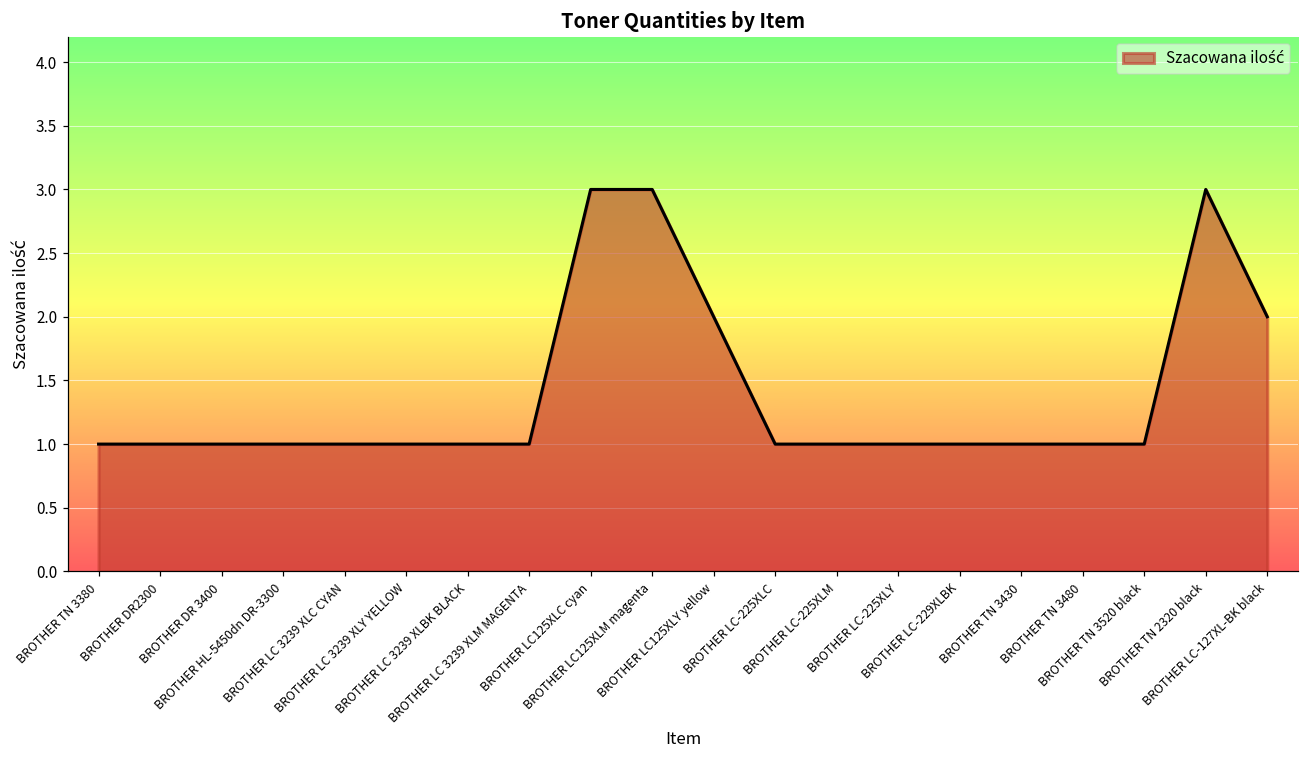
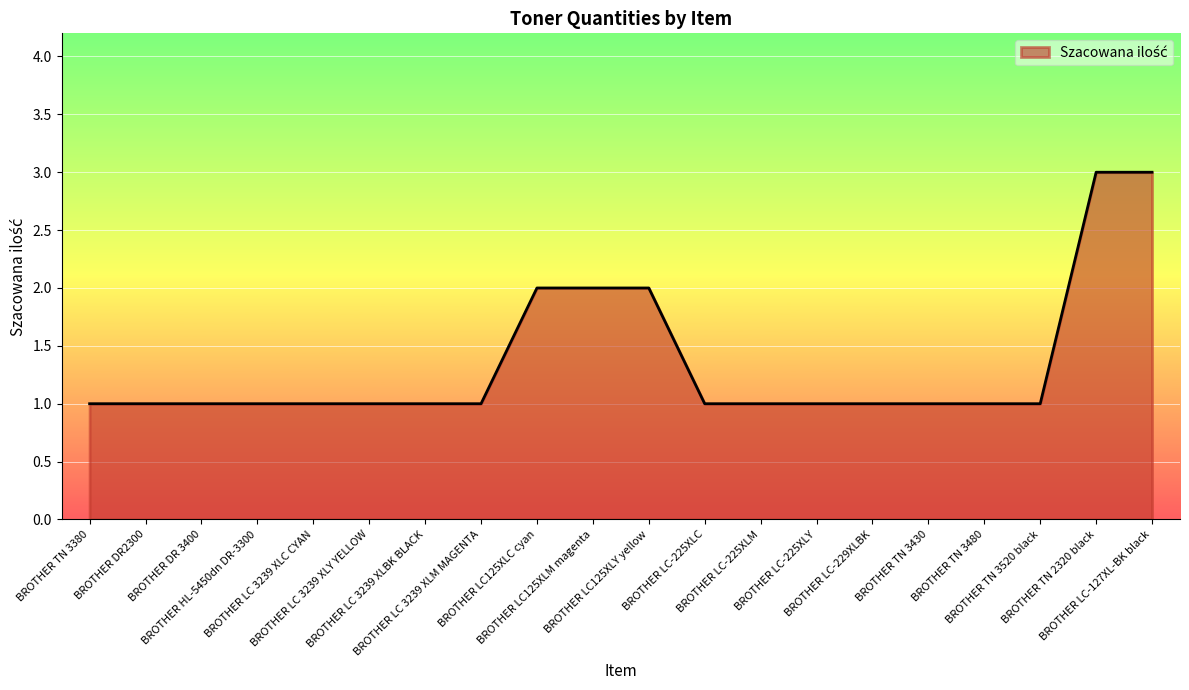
  {
    "BROTHER TN 3380": 1,
    "BROTHER DR2300": 1,
    "BROTHER DR 3400": 1,
    "BROTHER HL-5450dn DR-3300": 1,
    "BROTHER LC 3239 XLC CYAN": 1,
    "BROTHER LC 3239 XLY YELLOW": 1,
    "BROTHER LC 3239 XLBK BLACK": 1,
    "BROTHER LC 3239 XLM MAGENTA": 1,
-   "BROTHER LC125XLC cyan": 3,
-   "BROTHER LC125XLM magenta": 3,
+   "BROTHER LC125XLC cyan": 2,
+   "BROTHER LC125XLM magenta": 2,
    "BROTHER LC125XLY yellow": 2,
    "BROTHER LC-225XLC": 1,
    "BROTHER LC-225XLM": 1,
    "BROTHER LC-225XLY": 1,
    "BROTHER LC-229XLBK": 1,
    "BROTHER TN 3430": 1,
    "BROTHER TN 3480": 1,
    "BROTHER TN 3520 black": 1,
    "BROTHER TN 2320 black": 3,
-   "BROTHER LC-127XL-BK black": 2
+   "BROTHER LC-127XL-BK black": 3
  }
